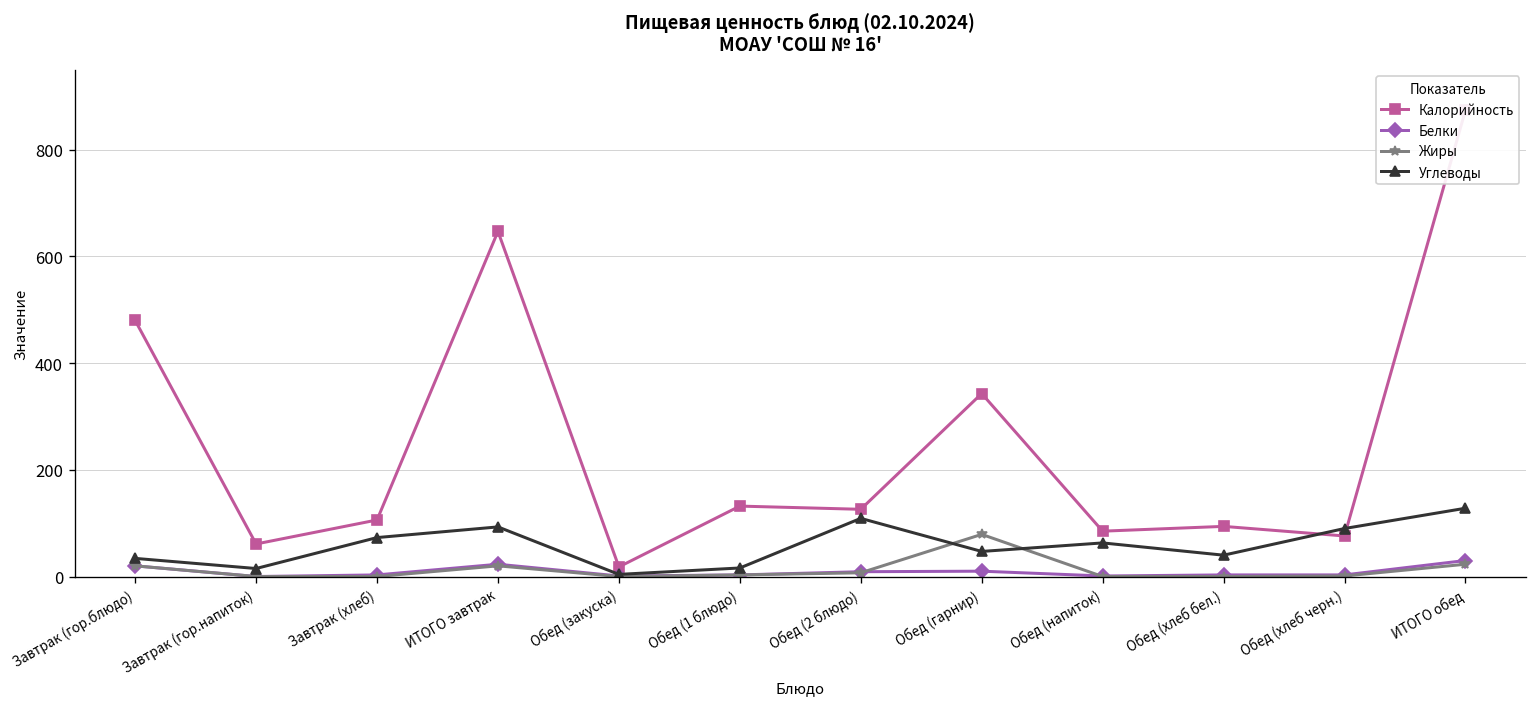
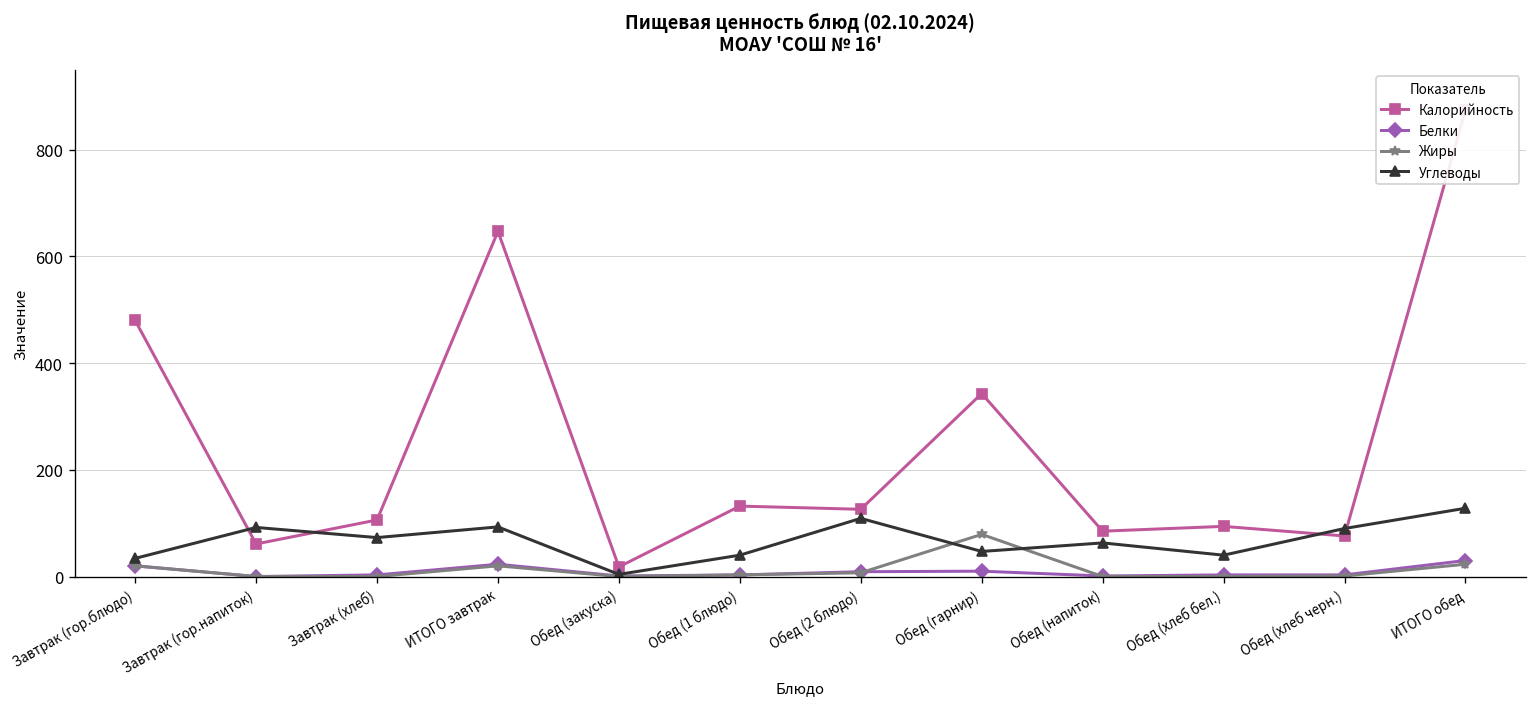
  {
    "Жиры": {
      "Обед (гарнир)": 80,
      "ИТОГО обед": 20
    },
    "Углеводы": {
      "Завтрак (гор.блюдо)": 30,
-     "Завтрак (гор.напиток)": 20,
+     "Завтрак (гор.напиток)": 90,
      "Завтрак (хлеб)": 70,
      "ИТОГО завтрак": 90,
-     "Обед (1 блюдо)": 20,
+     "Обед (1 блюдо)": 40,
      "Обед (2 блюдо)": 110,
      "Обед (гарнир)": 50,
      "Обед (напиток)": 60,
      "Обед (хлеб бел.)": 40,
      "Обед (хлеб черн.)": 90,
      "ИТОГО обед": 130
    }
  }
